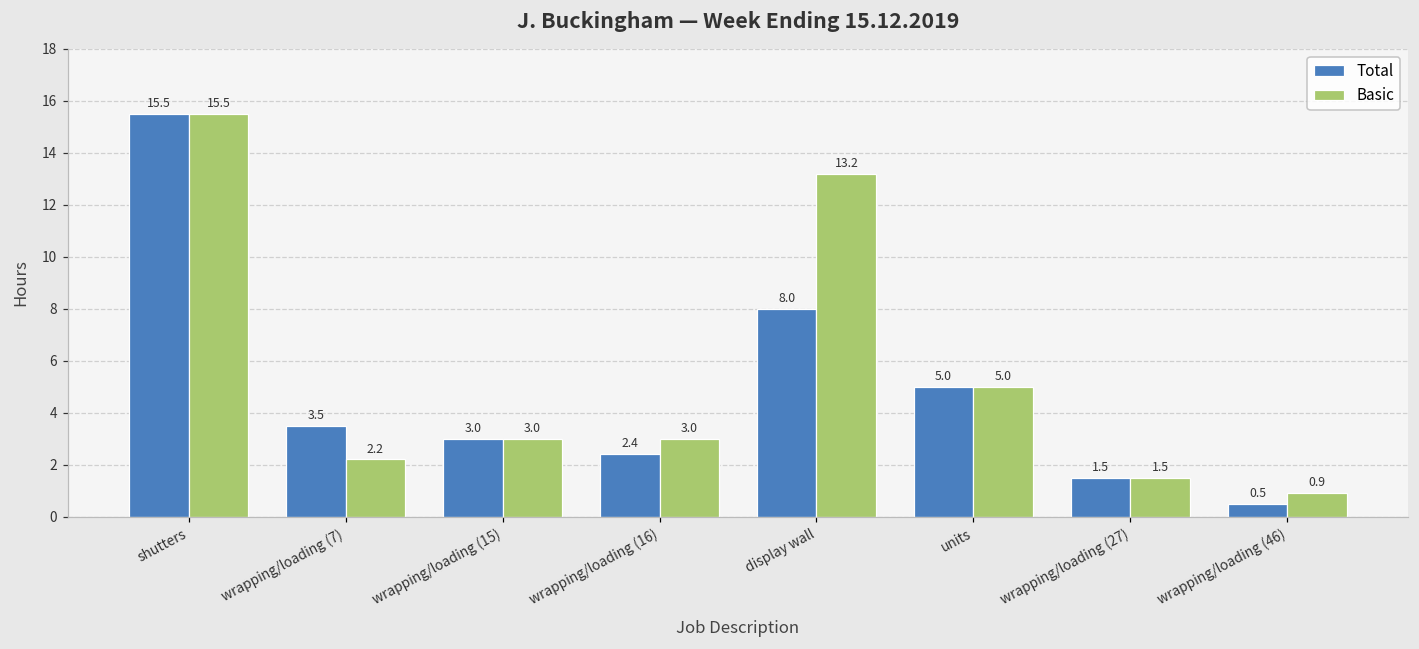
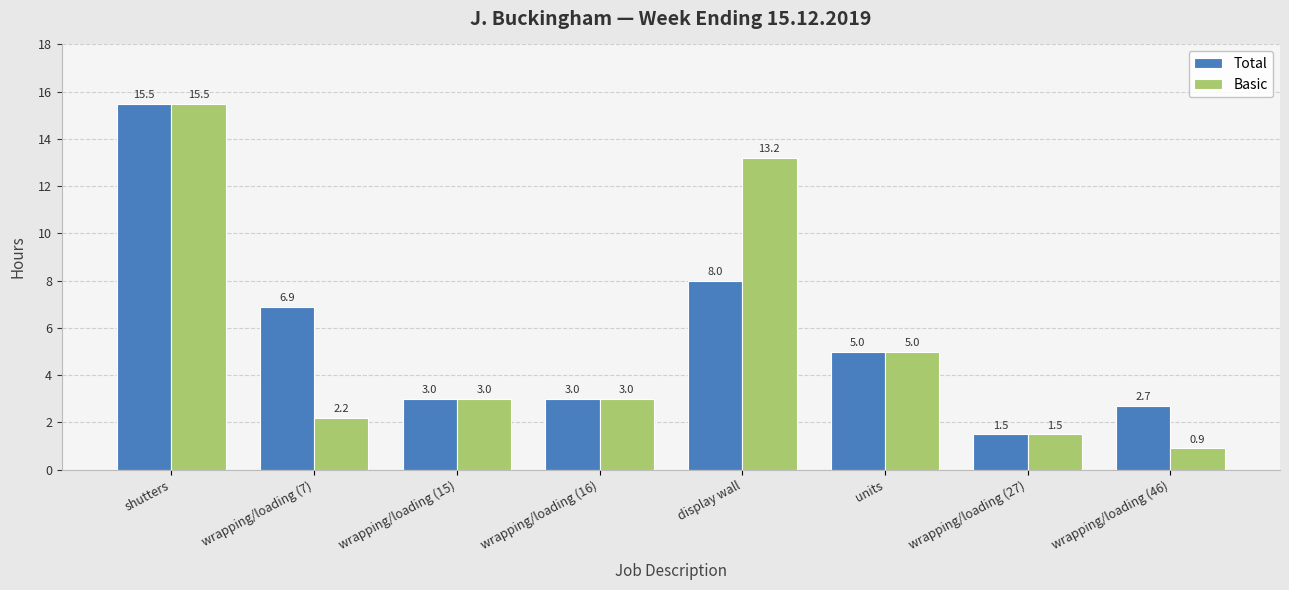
  {
    "Total": {
      "shutters": 15.5,
-     "wrapping/loading (7)": 3.5,
+     "wrapping/loading (7)": 6.9,
      "wrapping/loading (15)": 3.0,
-     "wrapping/loading (16)": 2.4,
+     "wrapping/loading (16)": 3.0,
      "display wall": 8.0,
      "units": 5.0,
      "wrapping/loading (27)": 1.5,
-     "wrapping/loading (46)": 0.5
+     "wrapping/loading (46)": 2.7
    },
    "Basic": {
      "shutters": 15.5,
      "wrapping/loading (7)": 2.2,
      "wrapping/loading (15)": 3.0,
      "wrapping/loading (16)": 3.0,
      "display wall": 13.2,
      "units": 5.0,
      "wrapping/loading (27)": 1.5,
      "wrapping/loading (46)": 0.9
    }
  }
